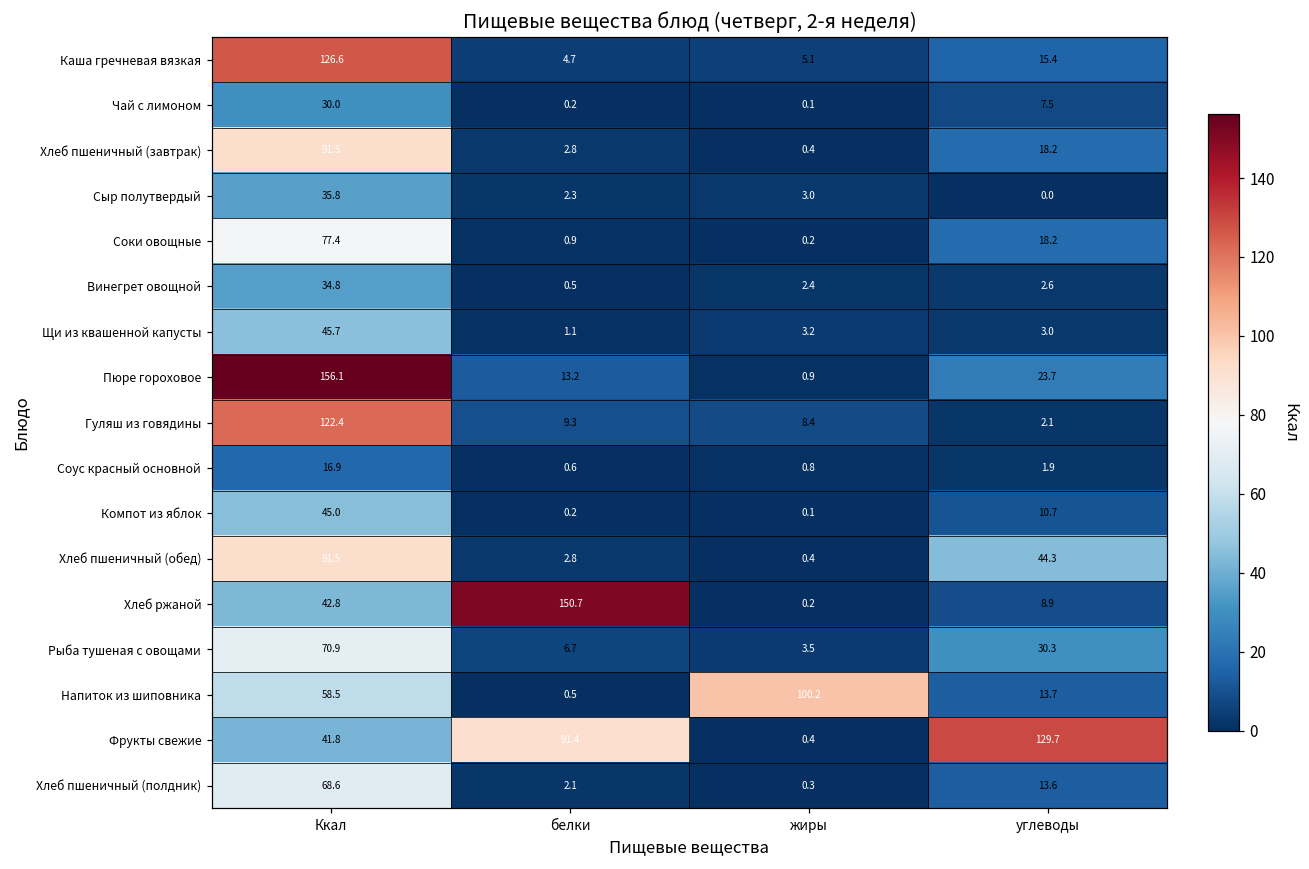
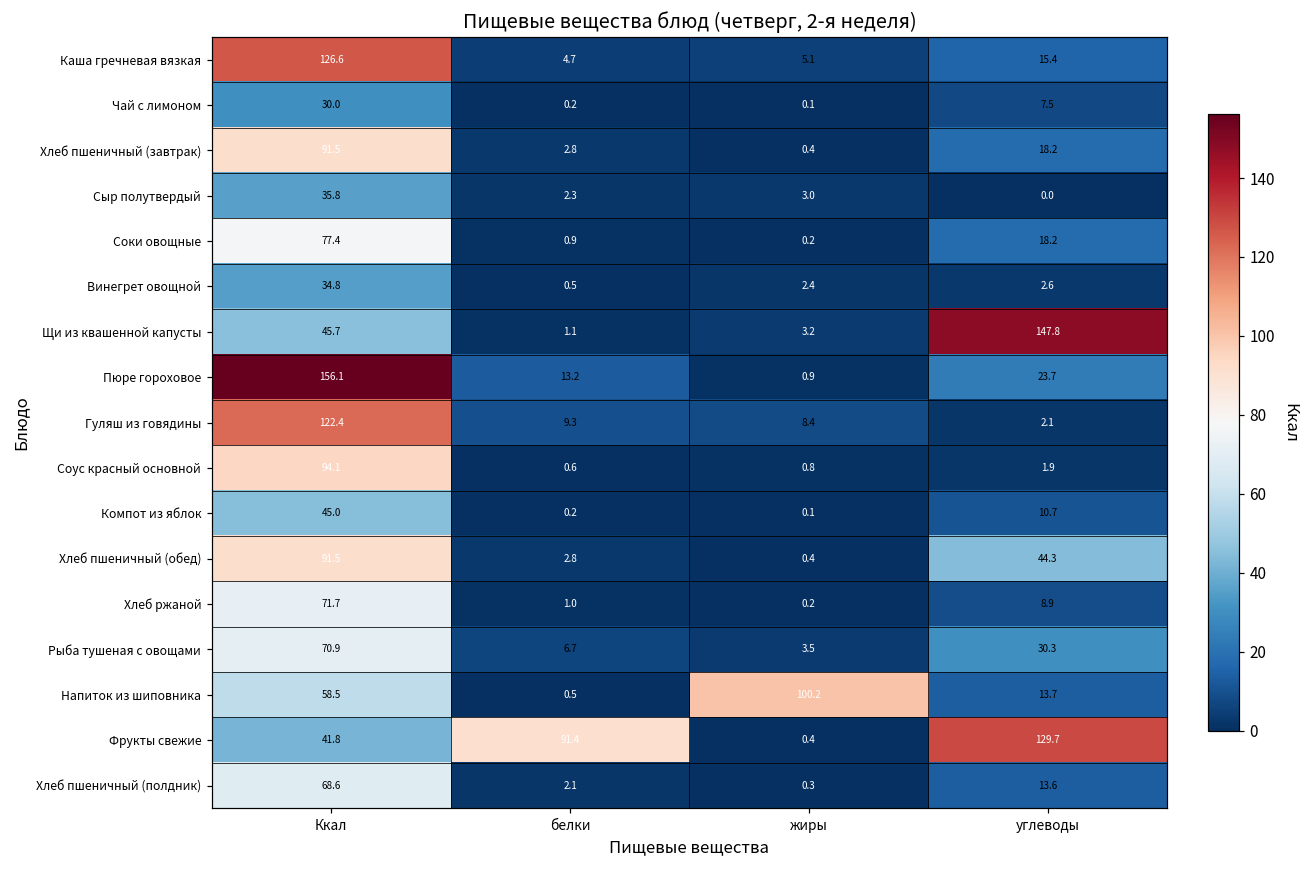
  {
    "Каша гречневая вязкая": {
      "Ккал": 126.6,
      "белки": 4.7,
      "жиры": 5.1,
      "углеводы": 15.4
    },
    "Чай с лимоном": {
      "Ккал": 30.0,
      "белки": 0.2,
      "жиры": 0.1,
      "углеводы": 7.5
    },
    "Хлеб пшеничный (завтрак)": {
      "Ккал": 91.5,
      "белки": 2.8,
      "жиры": 0.4,
      "углеводы": 18.2
    },
    "Сыр полутвердый": {
      "Ккал": 35.8,
      "белки": 2.3,
      "жиры": 3.0,
      "углеводы": 0.0
    },
    "Соки овощные": {
      "Ккал": 77.4,
      "белки": 0.9,
      "жиры": 0.2,
      "углеводы": 18.2
    },
    "Винегрет овощной": {
      "Ккал": 34.8,
      "белки": 0.5,
      "жиры": 2.4,
      "углеводы": 2.6
    },
    "Щи из квашенной капусты": {
      "Ккал": 45.7,
      "белки": 1.1,
      "жиры": 3.2,
-     "углеводы": 3.0
+     "углеводы": 147.8
    },
    "Пюре гороховое": {
      "Ккал": 156.1,
      "белки": 13.2,
      "жиры": 0.9,
      "углеводы": 23.7
    },
    "Гуляш из говядины": {
      "Ккал": 122.4,
      "белки": 9.3,
      "жиры": 8.4,
      "углеводы": 2.1
    },
    "Соус красный основной": {
-     "Ккал": 16.9,
+     "Ккал": 94.1,
      "белки": 0.6,
      "жиры": 0.8,
      "углеводы": 1.9
    },
    "Компот из яблок": {
      "Ккал": 45.0,
      "белки": 0.2,
      "жиры": 0.1,
      "углеводы": 10.7
    },
    "Хлеб пшеничный (обед)": {
      "Ккал": 91.5,
      "белки": 2.8,
      "жиры": 0.4,
      "углеводы": 44.3
    },
    "Хлеб ржаной": {
-     "Ккал": 42.8,
-     "белки": 150.7,
+     "Ккал": 71.7,
+     "белки": 1.0,
      "жиры": 0.2,
      "углеводы": 8.9
    },
    "Рыба тушеная с овощами": {
      "Ккал": 70.9,
      "белки": 6.7,
      "жиры": 3.5,
      "углеводы": 30.3
    },
    "Напиток из шиповника": {
      "Ккал": 58.5,
      "белки": 0.5,
      "жиры": 100.2,
      "углеводы": 13.7
    },
    "Фрукты свежие": {
      "Ккал": 41.8,
      "белки": 91.4,
      "жиры": 0.4,
      "углеводы": 129.7
    },
    "Хлеб пшеничный (полдник)": {
      "Ккал": 68.6,
      "белки": 2.1,
      "жиры": 0.3,
      "углеводы": 13.6
    }
  }
